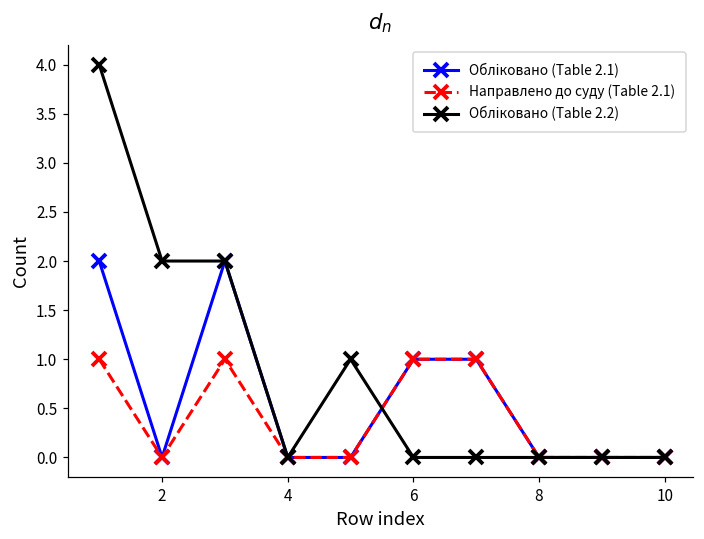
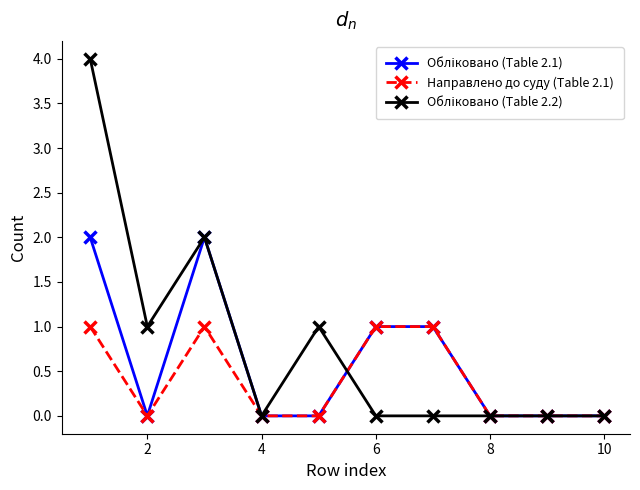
  {
    "Обліковано (Table 2.2)": {
-     "2": 2,
+     "2": 1,
      "6": 0
    }
  }
